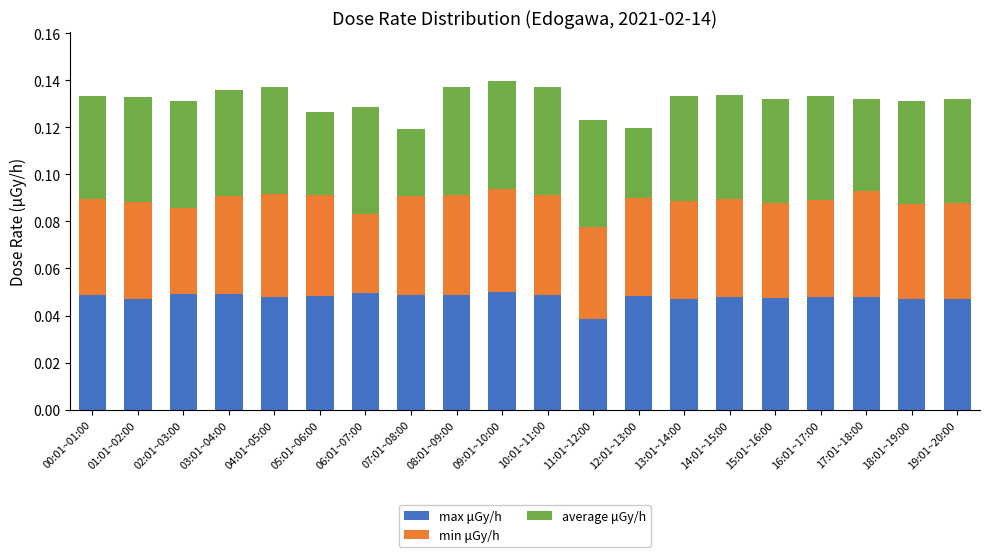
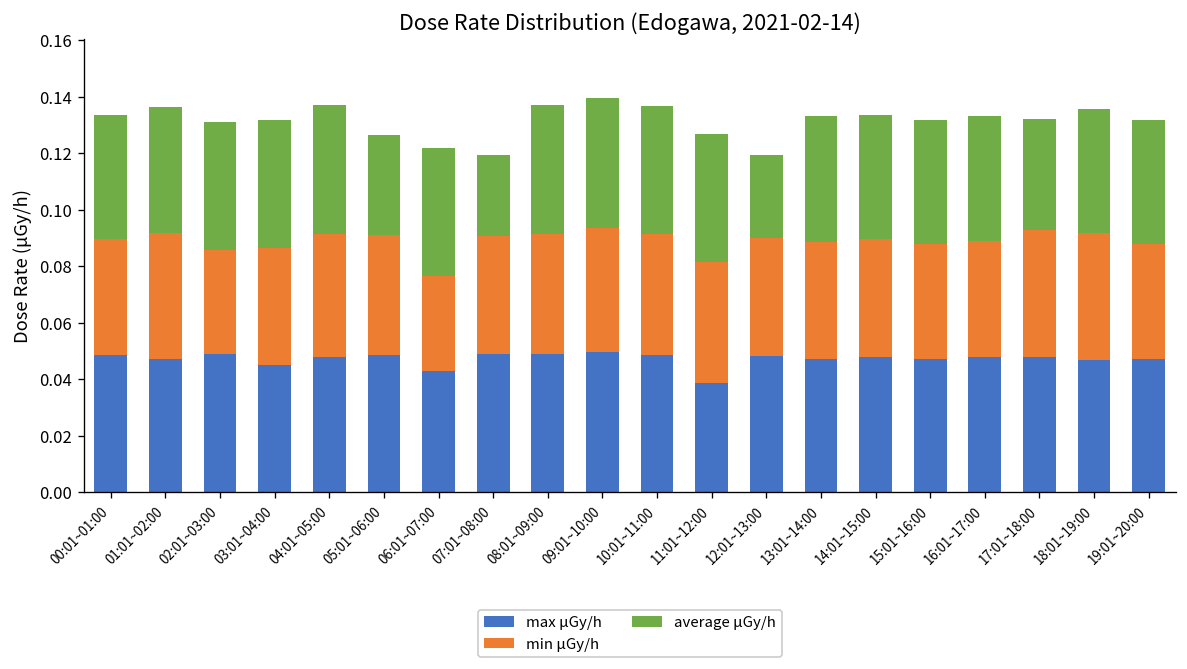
  {
    "max μGy/h": {
      "00:01~01:00": 0.049,
      "01:01~02:00": 0.047,
      "02:01~03:00": 0.049,
-     "03:01~04:00": 0.049,
+     "03:01~04:00": 0.045,
      "04:01~05:00": 0.048,
      "05:01~06:00": 0.049,
-     "06:01~07:00": 0.050,
+     "06:01~07:00": 0.043,
      "07:01~08:00": 0.049,
      "08:01~09:00": 0.049,
      "09:01~10:00": 0.050,
      "10:01~11:00": 0.049,
      "11:01~12:00": 0.039,
      "12:01~13:00": 0.048,
      "13:01~14:00": 0.047,
      "14:01~15:00": 0.048,
      "15:01~16:00": 0.047,
      "16:01~17:00": 0.048,
      "17:01~18:00": 0.048,
      "18:01~19:00": 0.047,
      "19:01~20:00": 0.047
    },
    "min μGy/h": {
      "00:01~01:00": 0.041,
-     "01:01~02:00": 0.041,
+     "01:01~02:00": 0.045,
      "02:01~03:00": 0.037,
      "03:01~04:00": 0.042,
      "04:01~05:00": 0.044,
      "05:01~06:00": 0.043,
      "06:01~07:00": 0.034,
      "07:01~08:00": 0.042,
      "08:01~09:00": 0.043,
      "09:01~10:00": 0.044,
      "10:01~11:00": 0.043,
-     "11:01~12:00": 0.039,
+     "11:01~12:00": 0.043,
      "12:01~13:00": 0.042,
      "13:01~14:00": 0.041,
      "14:01~15:00": 0.042,
      "15:01~16:00": 0.041,
      "16:01~17:00": 0.041,
      "17:01~18:00": 0.045,
-     "18:01~19:00": 0.041,
+     "18:01~19:00": 0.045,
      "19:01~20:00": 0.041
    },
    "average μGy/h": {
      "00:01~01:00": 0.044,
      "01:01~02:00": 0.045,
      "02:01~03:00": 0.045,
      "03:01~04:00": 0.045,
      "04:01~05:00": 0.046,
      "05:01~06:00": 0.035,
      "06:01~07:00": 0.046,
      "07:01~08:00": 0.029,
      "08:01~09:00": 0.046,
      "09:01~10:00": 0.046,
      "10:01~11:00": 0.046,
      "11:01~12:00": 0.046,
      "12:01~13:00": 0.030,
      "13:01~14:00": 0.045,
      "14:01~15:00": 0.044,
      "15:01~16:00": 0.044,
      "16:01~17:00": 0.044,
      "17:01~18:00": 0.039,
      "18:01~19:00": 0.044,
      "19:01~20:00": 0.044
    }
  }
